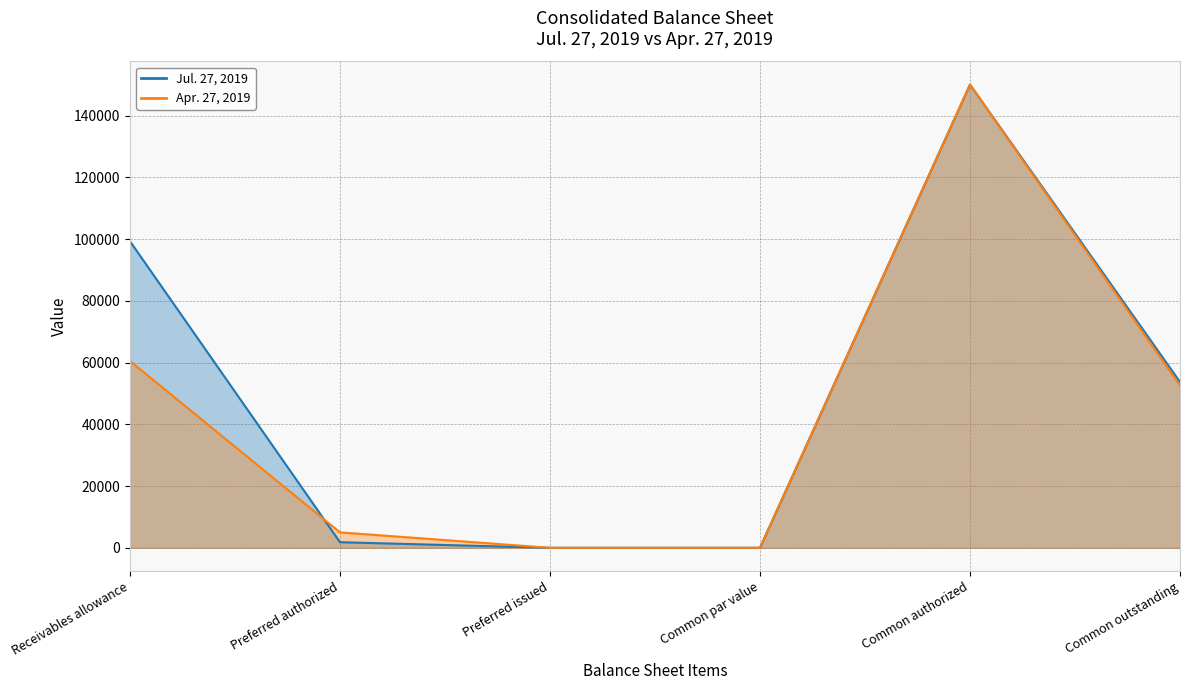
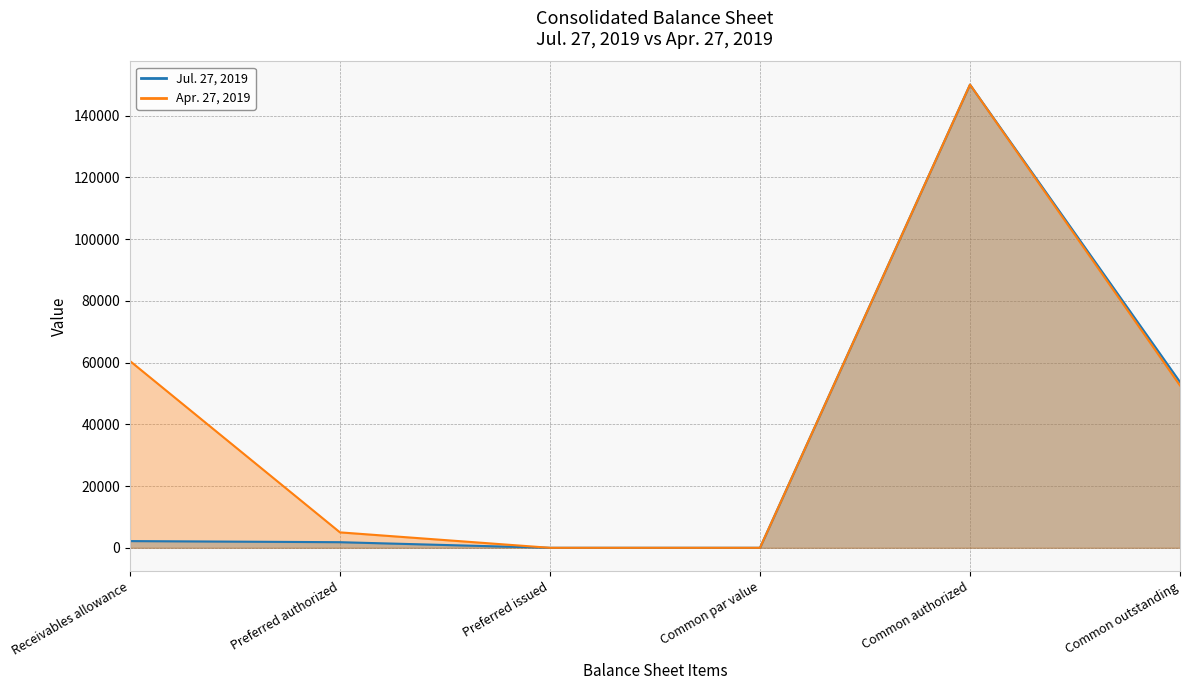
  {
    "Jul. 27, 2019": {
-     "Receivables allowance": 99000,
+     "Receivables allowance": 2000,
      "Preferred authorized": 2000,
      "Common outstanding": 54000
    },
    "Apr. 27, 2019": {
      "Receivables allowance": 60000,
      "Preferred authorized": 5000,
      "Common outstanding": 53000
    }
  }
